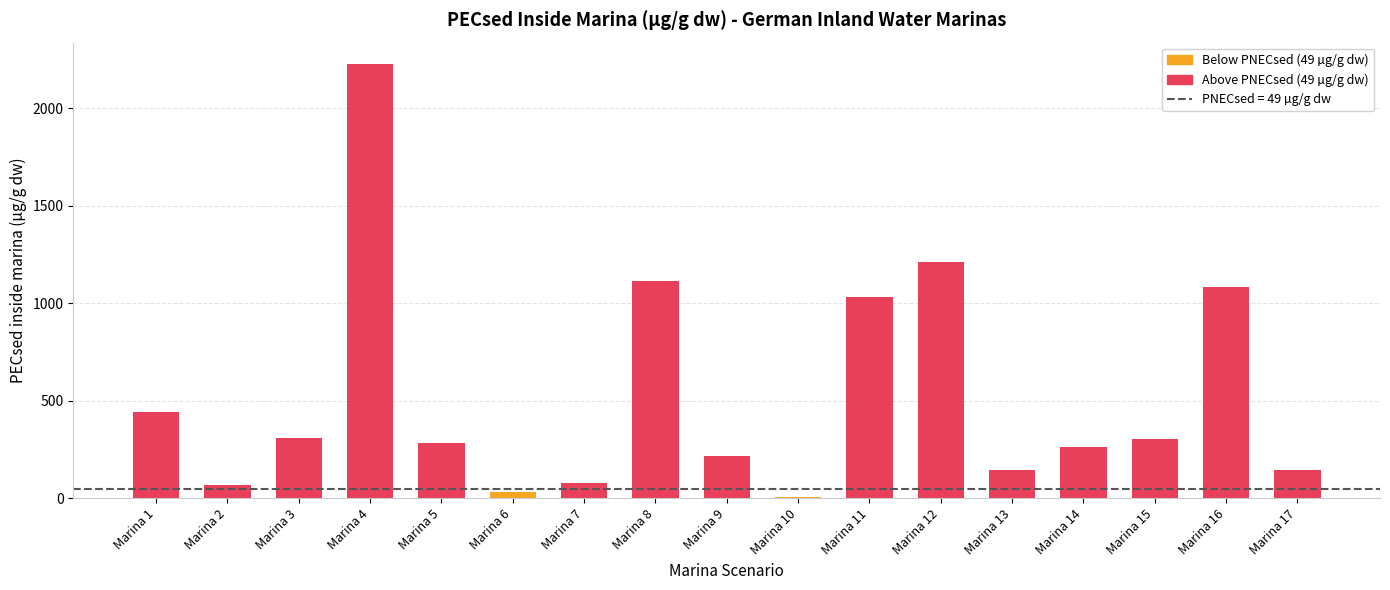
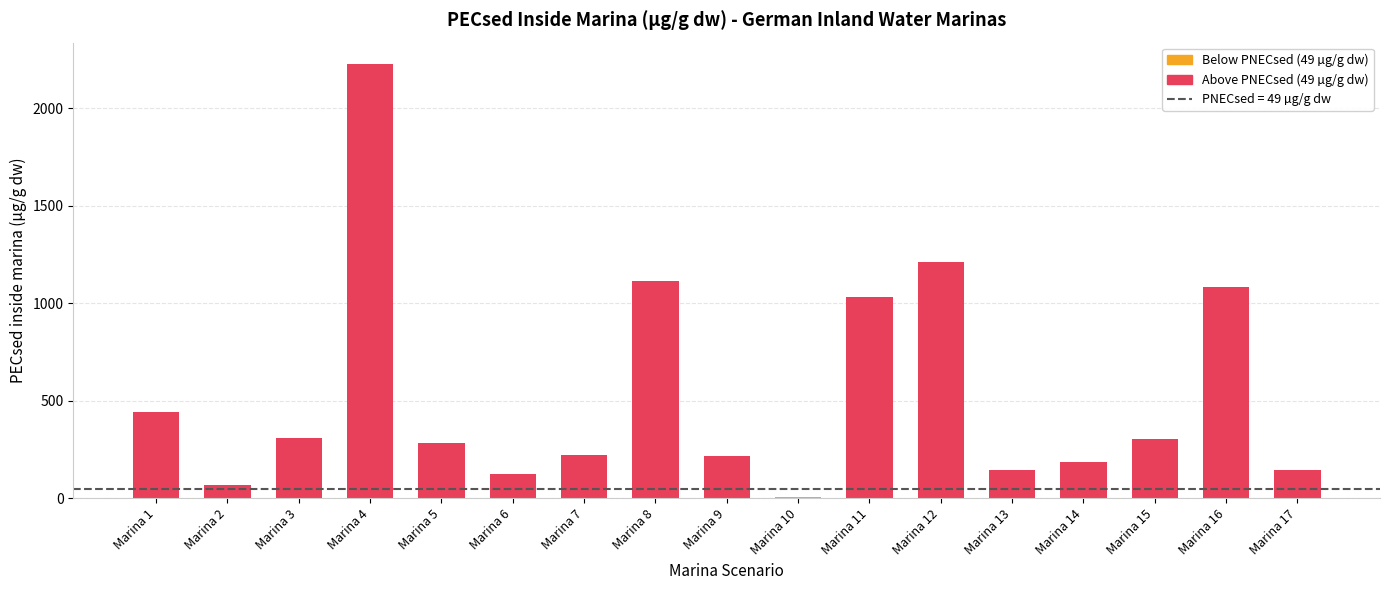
  {
    "Marina 1": 440,
    "Marina 2": 70,
    "Marina 3": 310,
    "Marina 4": 2220,
    "Marina 5": 280,
-   "Marina 6": 30,
-   "Marina 7": 80,
+   "Marina 6": 130,
+   "Marina 7": 220,
    "Marina 8": 1110,
    "Marina 9": 220,
    "Marina 11": 1030,
    "Marina 12": 1210,
    "Marina 13": 140,
-   "Marina 14": 260,
+   "Marina 14": 190,
    "Marina 15": 300,
    "Marina 16": 1080,
    "Marina 17": 140
  }
